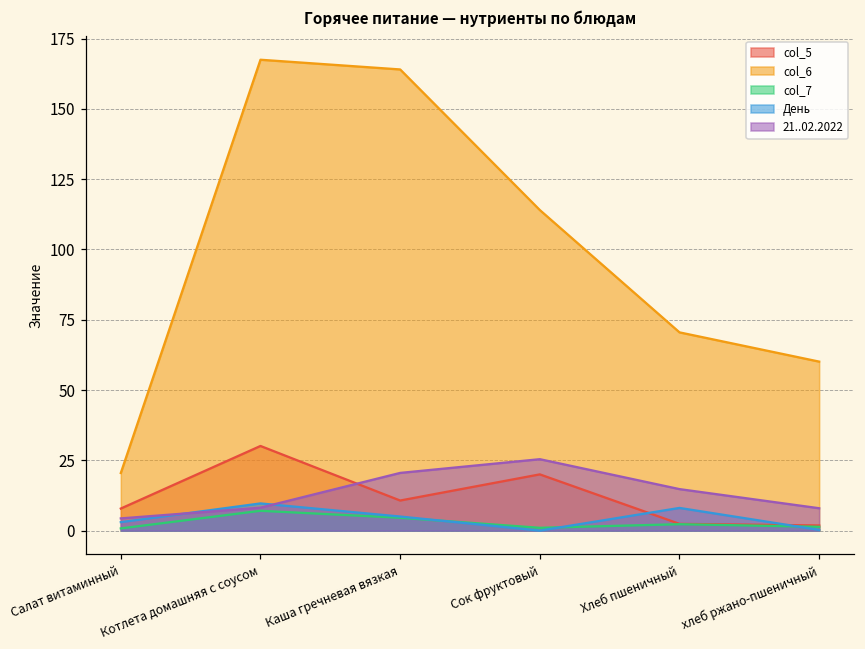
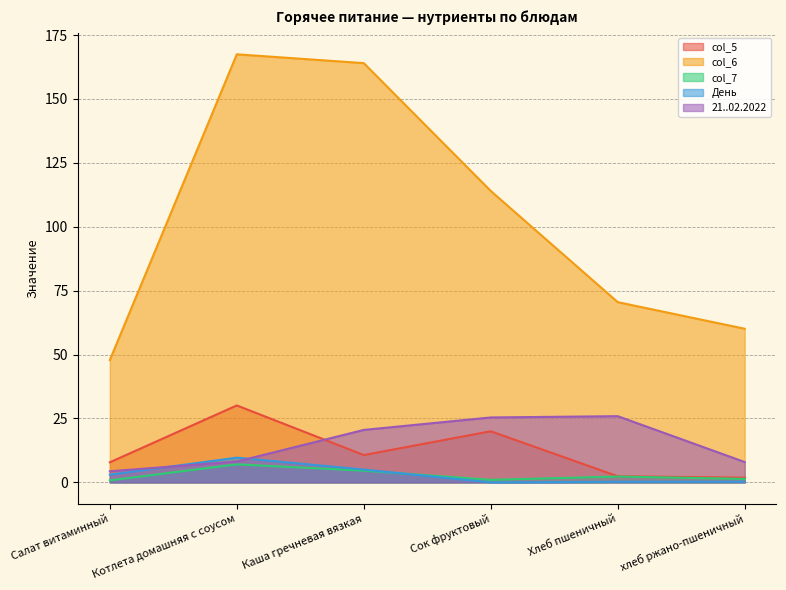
  {
    "col_5": {
      "Салат витаминный": 8,
      "Котлета домашняя с соусом": 30,
      "Каша гречневая вязкая": 11,
      "Сок фруктовый": 20
    },
    "col_6": {
-     "Салат витаминный": 20,
+     "Салат витаминный": 48,
      "Котлета домашняя с соусом": 167,
      "Каша гречневая вязкая": 164,
      "Сок фруктовый": 114,
      "Хлеб пшеничный": 71,
      "хлеб ржано-пшеничный": 60
    },
    "col_7": {
      "Салат витаминный": 1,
      "Котлета домашняя с соусом": 7,
      "Сок фруктовый": 1
    },
    "День": {
      "Салат витаминный": 3,
      "Котлета домашняя с соусом": 10,
      "Сок фруктовый": 0,
-     "Хлеб пшеничный": 8,
+     "Хлеб пшеничный": 0,
      "хлеб ржано-пшеничный": 0
    },
    "21..02.2022": {
      "Салат витаминный": 4,
      "Котлета домашняя с соусом": 8,
      "Каша гречневая вязкая": 21,
      "Сок фруктовый": 25,
-     "Хлеб пшеничный": 15,
+     "Хлеб пшеничный": 26,
      "хлеб ржано-пшеничный": 8
    }
  }
